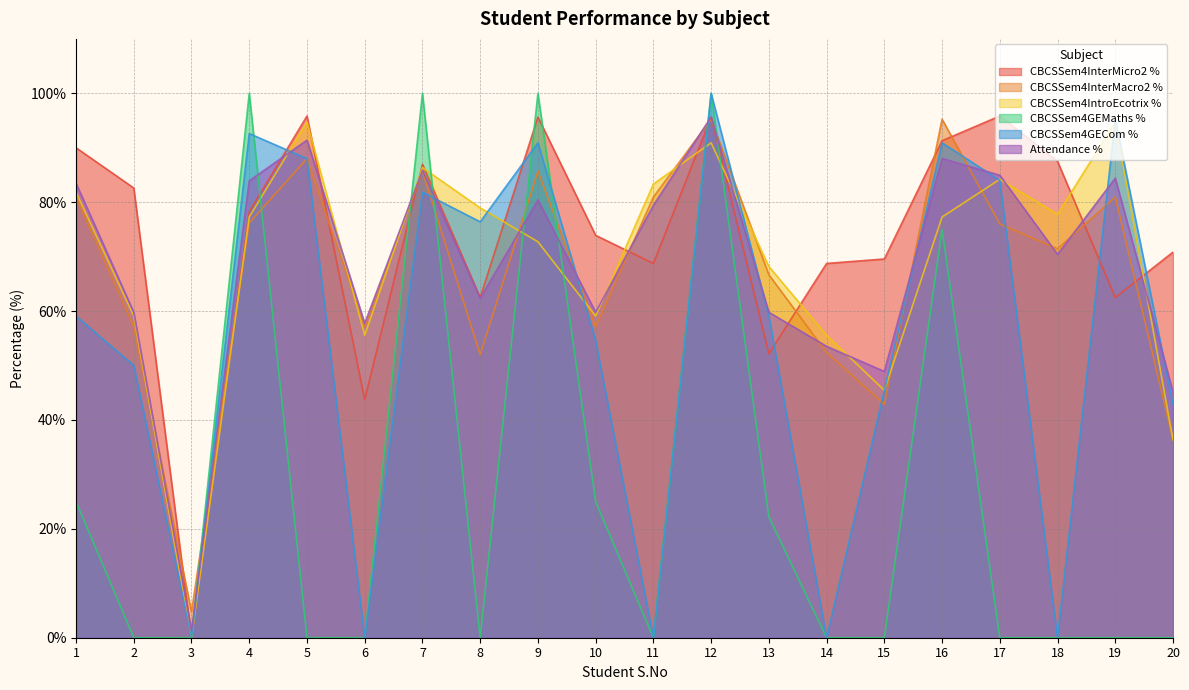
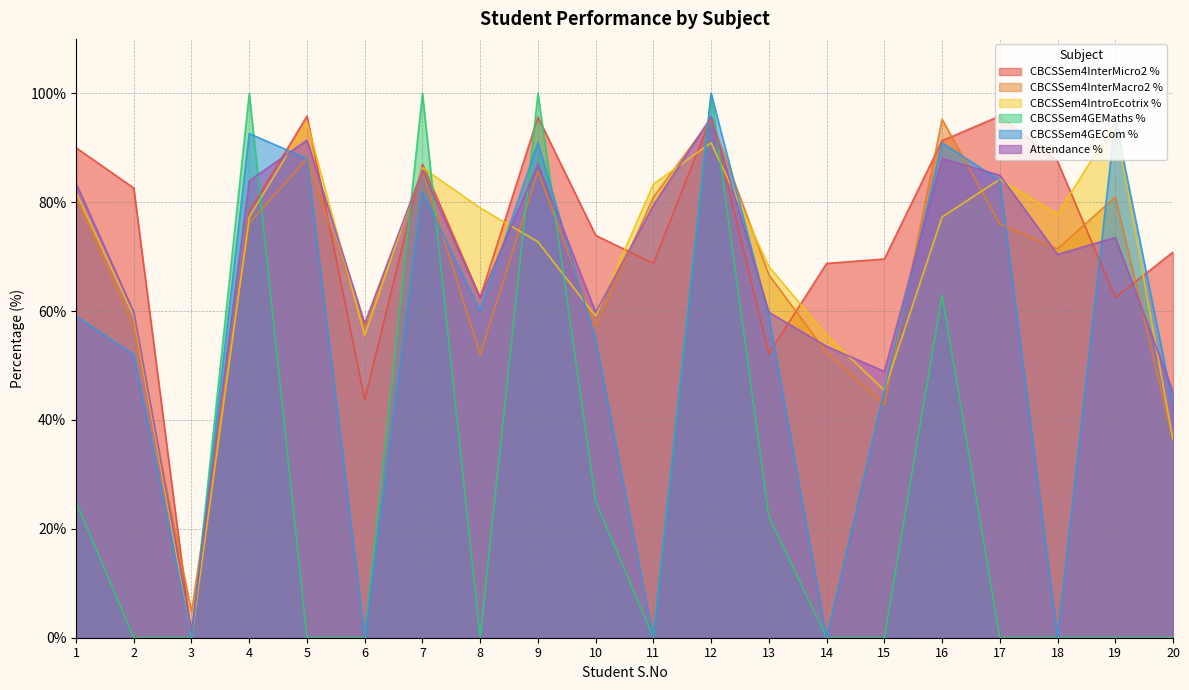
  {
    "CBCSSem4GEMaths %": {
      "1": "25%",
      "2": "0%",
      "4": "100%",
      "5": "0%",
      "7": "100%",
      "8": "0%",
      "9": "100%",
      "10": "25%",
      "13": "22%",
      "15": "0%",
-     "16": "75%",
+     "16": "63%",
      "17": "0%",
      "19": "0%",
      "20": "0%"
    },
    "CBCSSem4GECom %": {
      "1": "59%",
-     "2": "50%",
+     "2": "52%",
      "4": "93%",
      "7": "82%",
-     "8": "76%",
+     "8": "60%",
      "9": "91%",
      "10": "55%",
      "13": "59%",
      "20": "43%"
    },
    "Attendance %": {
      "1": "83%",
      "2": "60%",
      "3": "1%",
      "4": "84%",
      "5": "91%",
      "6": "58%",
-     "9": "80%",
+     "9": "87%",
      "10": "60%",
      "11": "79%",
      "13": "60%",
      "14": "54%",
      "15": "49%",
      "16": "88%",
      "17": "85%",
      "18": "70%",
-     "19": "84%",
+     "19": "74%",
      "20": "45%"
    }
  }
